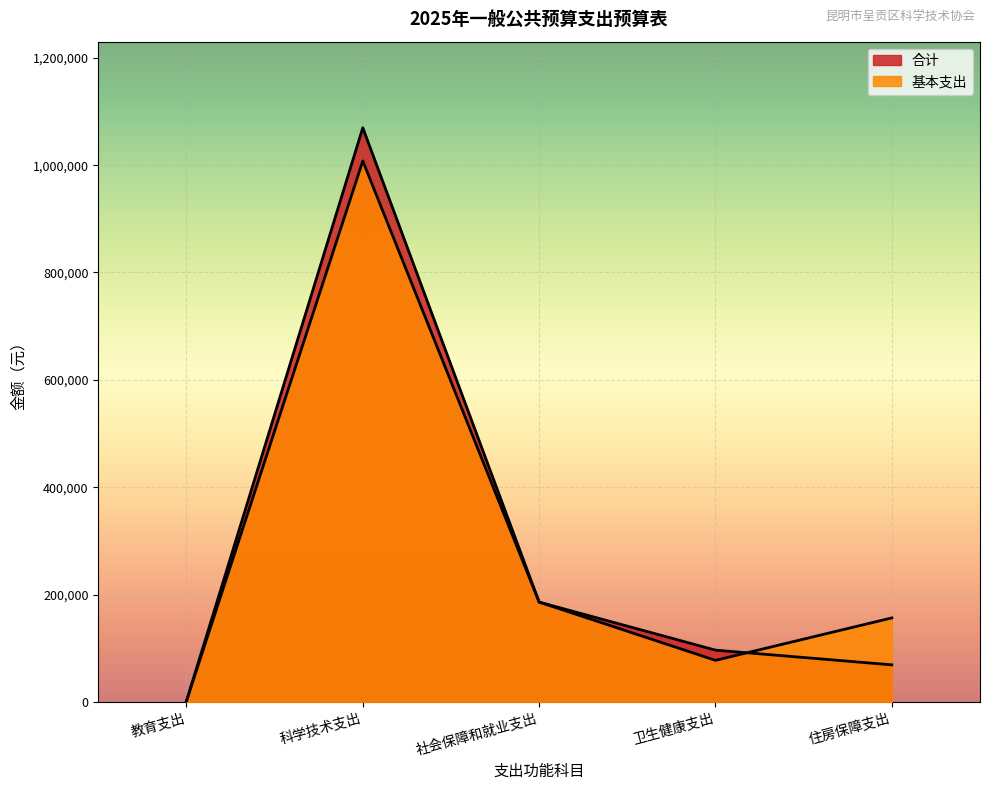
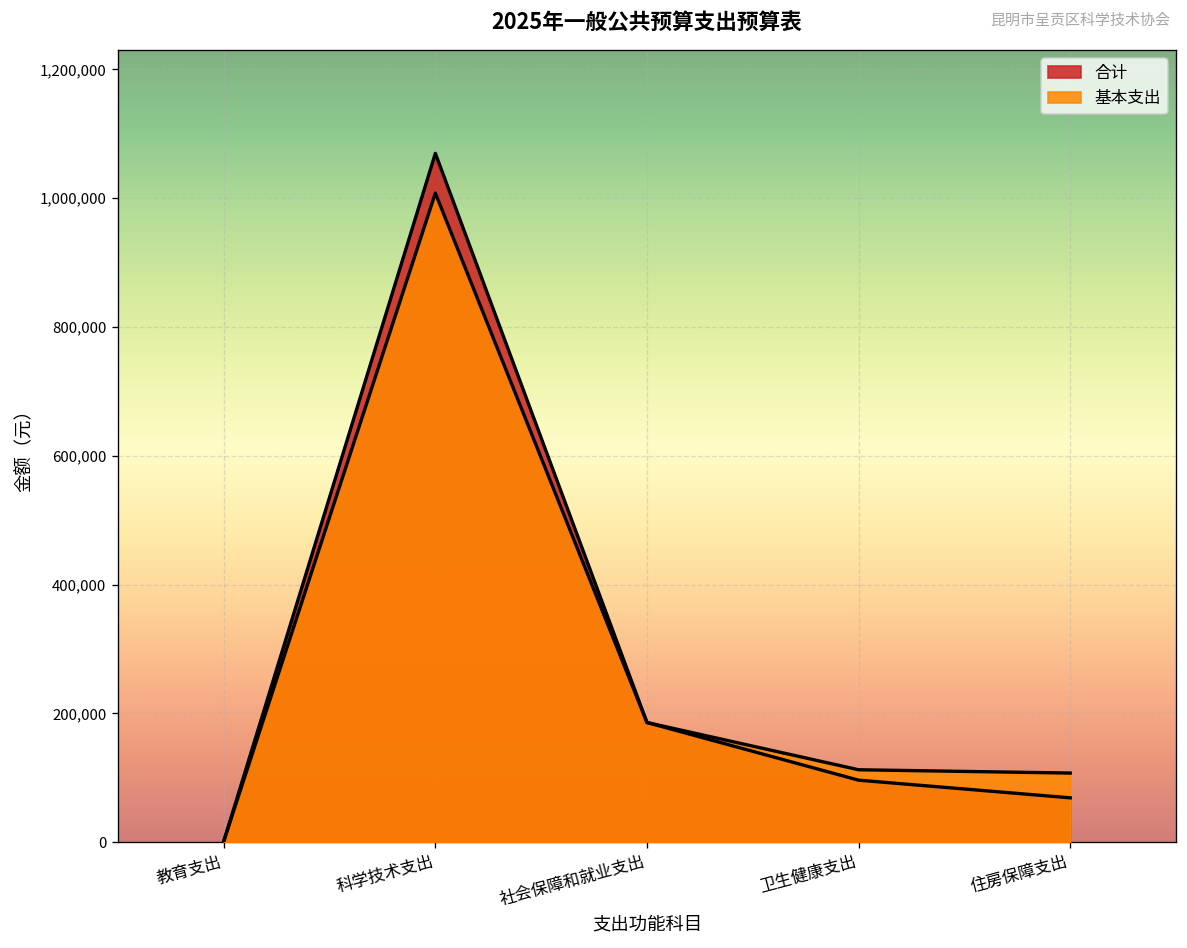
  {
    "合计": {
      "科学技术支出": "1,070,000",
      "卫生健康支出": "100,000",
      "住房保障支出": "70,000"
    },
    "基本支出": {
      "科学技术支出": "1,010,000",
-     "卫生健康支出": "80,000",
-     "住房保障支出": "160,000"
+     "卫生健康支出": "110,000",
+     "住房保障支出": "110,000"
    }
  }
